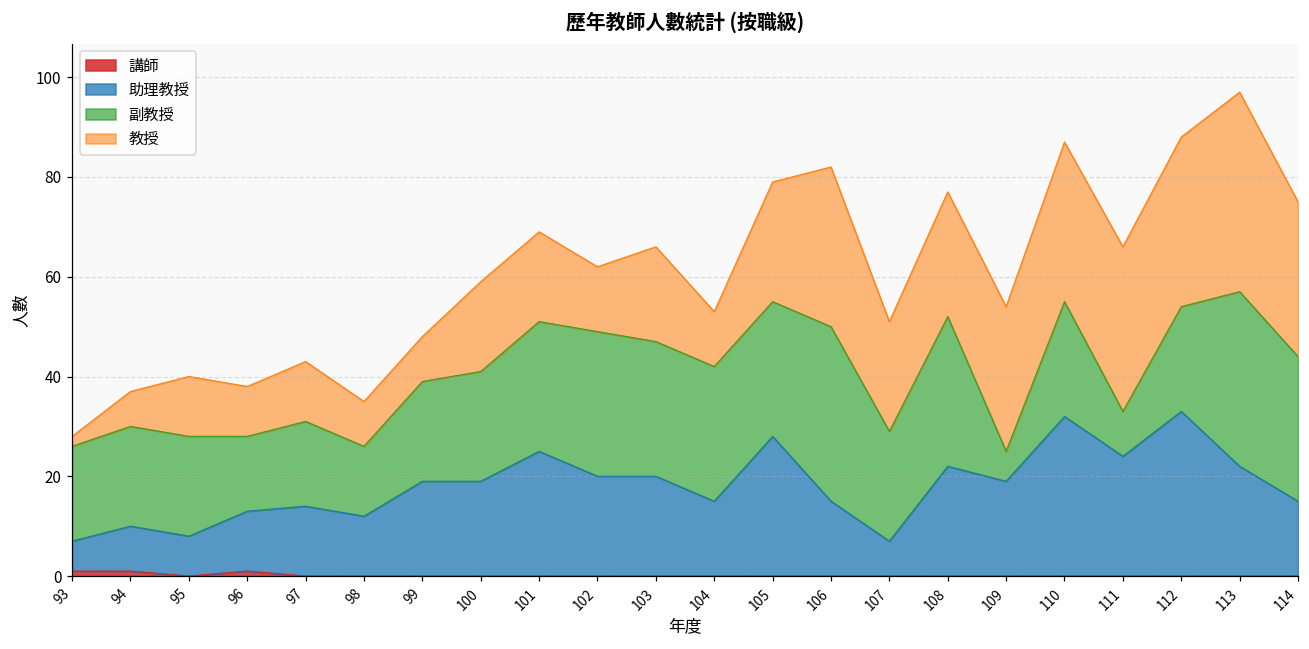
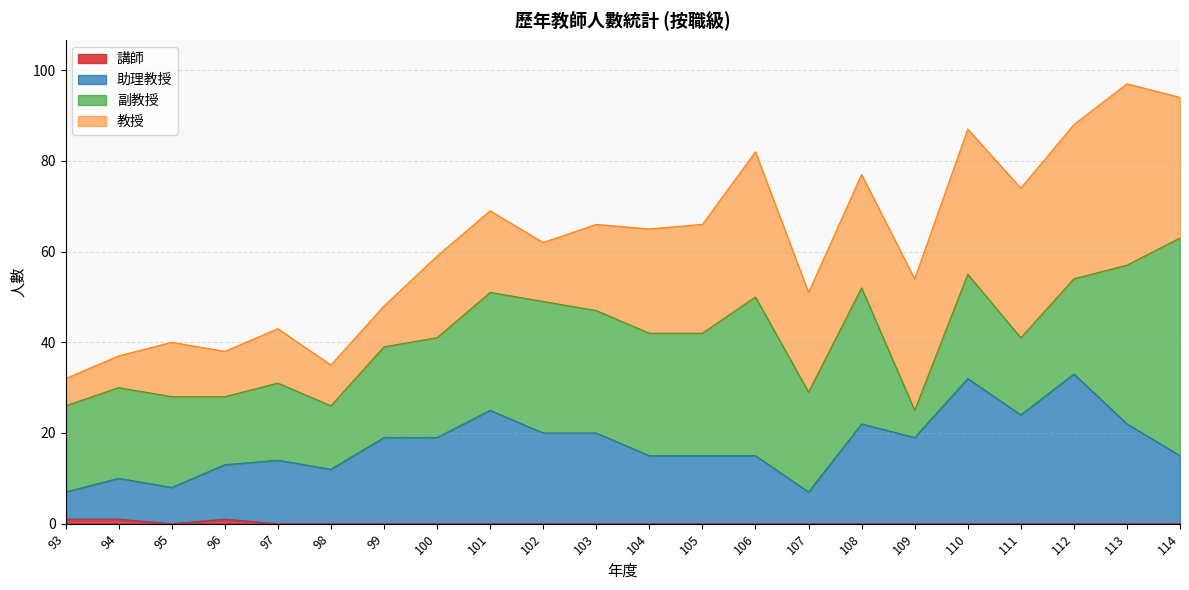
  {
    "講師": {
      "93": 1,
      "94": 1,
      "95": 0,
      "96": 1,
      "97": 0,
      "98": 0,
      "99": 0,
      "100": 0,
      "101": 0,
      "102": 0,
      "103": 0,
      "104": 0,
      "105": 0,
      "106": 0,
      "107": 0,
      "108": 0,
      "109": 0,
      "110": 0,
      "111": 0,
      "112": 0,
      "113": 0,
      "114": 0
    },
    "助理教授": {
      "93": 7,
      "94": 10,
      "95": 8,
      "96": 13,
      "97": 14,
      "98": 12,
      "99": 19,
      "100": 19,
      "101": 25,
      "102": 20,
      "103": 20,
      "104": 15,
-     "105": 28,
+     "105": 15,
      "106": 15,
      "107": 7,
      "108": 22,
      "109": 19,
      "110": 32,
      "111": 24,
      "112": 33,
      "113": 22,
      "114": 15
    },
    "副教授": {
      "93": 19,
      "94": 20,
      "95": 20,
      "96": 15,
      "97": 17,
      "98": 14,
      "99": 20,
      "100": 22,
      "101": 26,
      "102": 29,
      "103": 27,
      "104": 27,
      "105": 27,
      "106": 35,
      "107": 22,
      "108": 30,
      "109": 6,
      "110": 23,
-     "111": 9,
+     "111": 17,
      "112": 21,
      "113": 35,
-     "114": 29
+     "114": 48
    },
    "教授": {
-     "93": 2,
+     "93": 6,
      "94": 7,
      "95": 12,
      "96": 10,
      "97": 12,
      "98": 9,
      "99": 9,
      "100": 18,
      "101": 18,
      "102": 13,
      "103": 19,
-     "104": 11,
+     "104": 23,
      "105": 24,
      "106": 32,
      "107": 22,
      "108": 25,
      "109": 29,
      "110": 32,
      "111": 33,
      "112": 34,
      "113": 40,
      "114": 31
    }
  }
